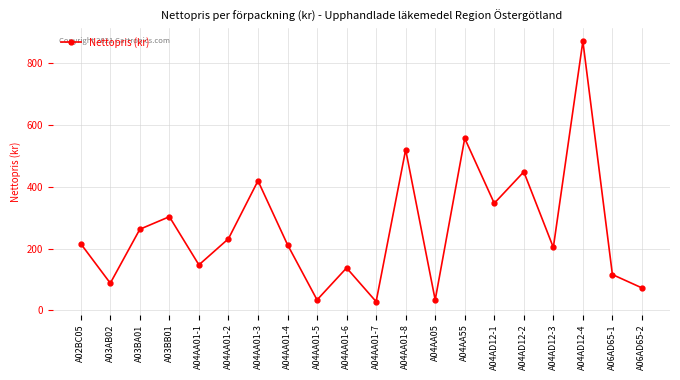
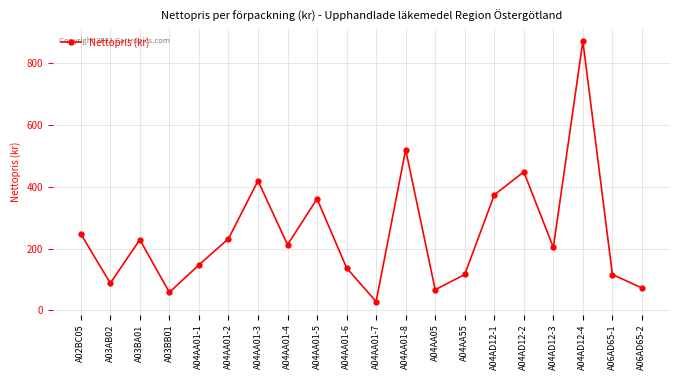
  {
-   "A02BC05": 220,
+   "A02BC05": 250,
    "A03AB02": 90,
-   "A03BA01": 260,
-   "A03BB01": 300,
+   "A03BA01": 230,
+   "A03BB01": 60,
    "A04AA01-1": 150,
    "A04AA01-2": 230,
    "A04AA01-3": 420,
    "A04AA01-4": 210,
-   "A04AA01-5": 30,
+   "A04AA01-5": 360,
    "A04AA01-6": 140,
    "A04AA01-7": 30,
    "A04AA01-8": 520,
-   "A04AA05": 30,
-   "A04AA55": 560,
-   "A04AD12-1": 350,
+   "A04AA05": 70,
+   "A04AA55": 120,
+   "A04AD12-1": 370,
    "A04AD12-2": 450,
    "A04AD12-3": 200,
    "A04AD12-4": 870,
    "A06AD65-1": 120,
    "A06AD65-2": 70
  }
